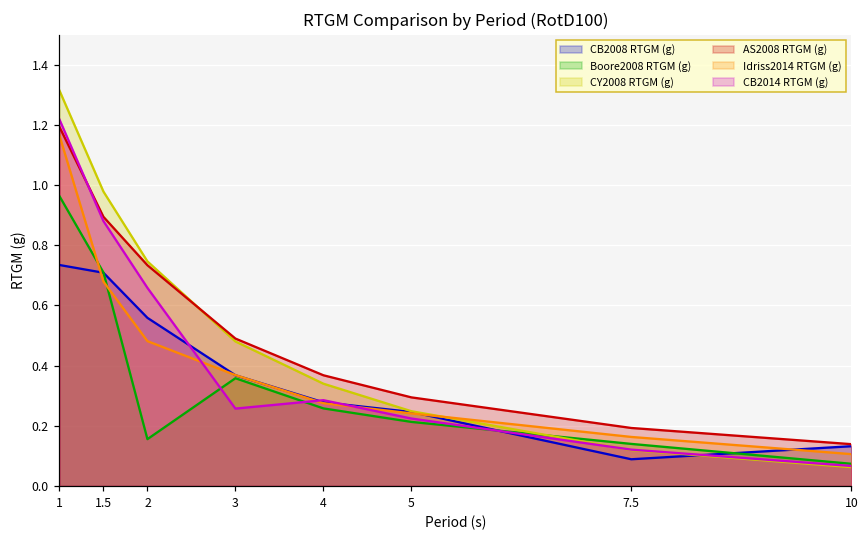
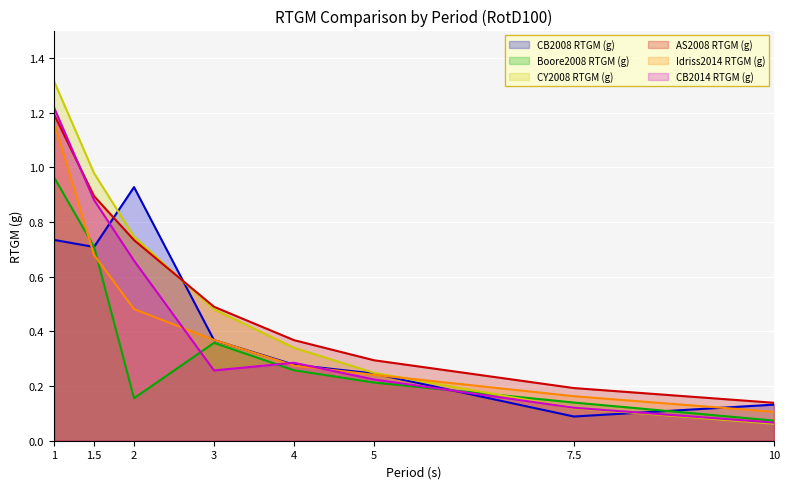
  {
    "CB2008 RTGM (g)": {
      "1": 0.73,
-     "2": 0.56,
+     "2": 0.93,
      "7.5": 0.09
    },
    "Boore2008 RTGM (g)": {
      "1": 0.96,
      "2": 0.16,
      "3": 0.36,
      "4": 0.26,
      "5": 0.21,
      "7.5": 0.14
    },
    "CB2014 RTGM (g)": {
      "1": 1.22,
      "1.5": 0.88,
      "2": 0.66,
      "3": 0.26,
      "5": 0.22
    }
  }
